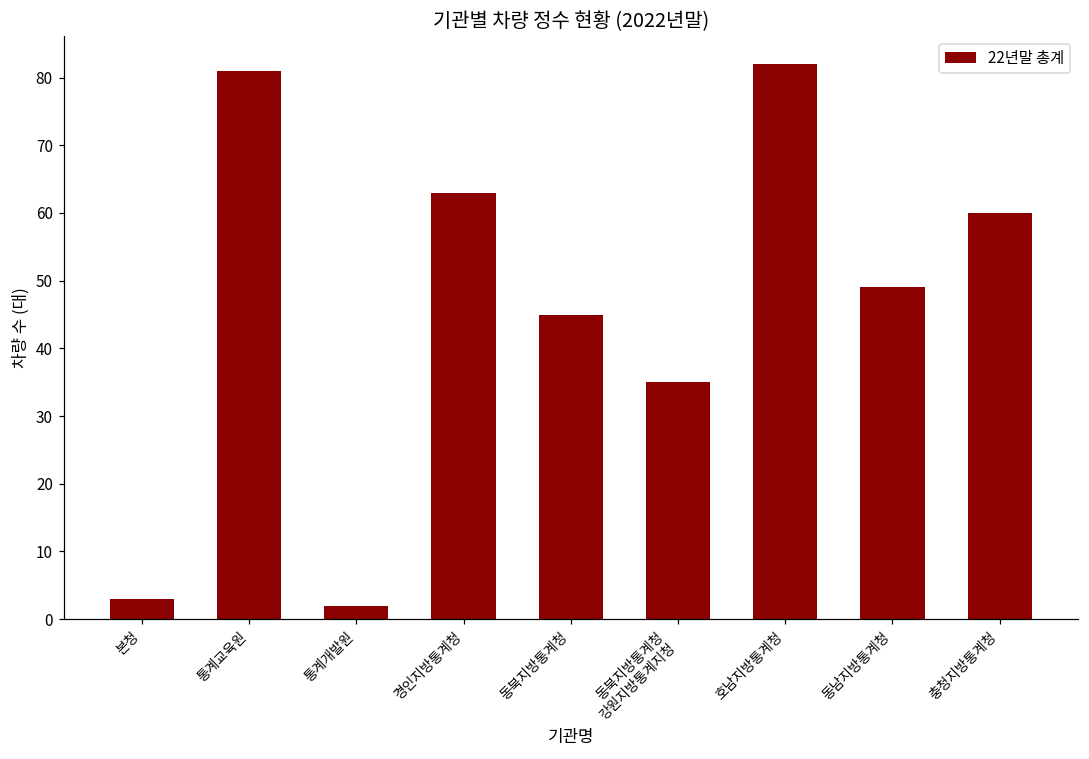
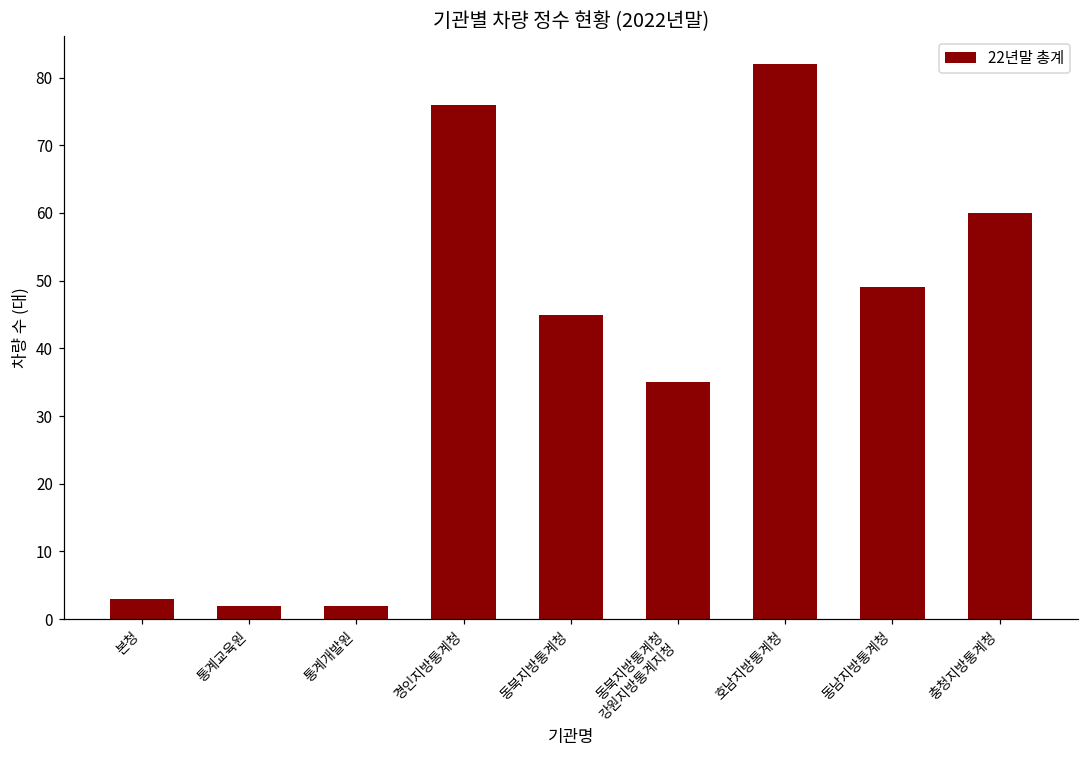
  {
    "본청": 3,
-   "통계교육원": 81,
+   "통계교육원": 2,
    "통계개발원": 2,
-   "경인지방통계청": 63,
+   "경인지방통계청": 76,
    "동북지방통계청": 45,
    "동북지방통계청 강원지방통계지청": 35,
    "호남지방통계청": 82,
    "동남지방통계청": 49,
    "충청지방통계청": 60
  }
